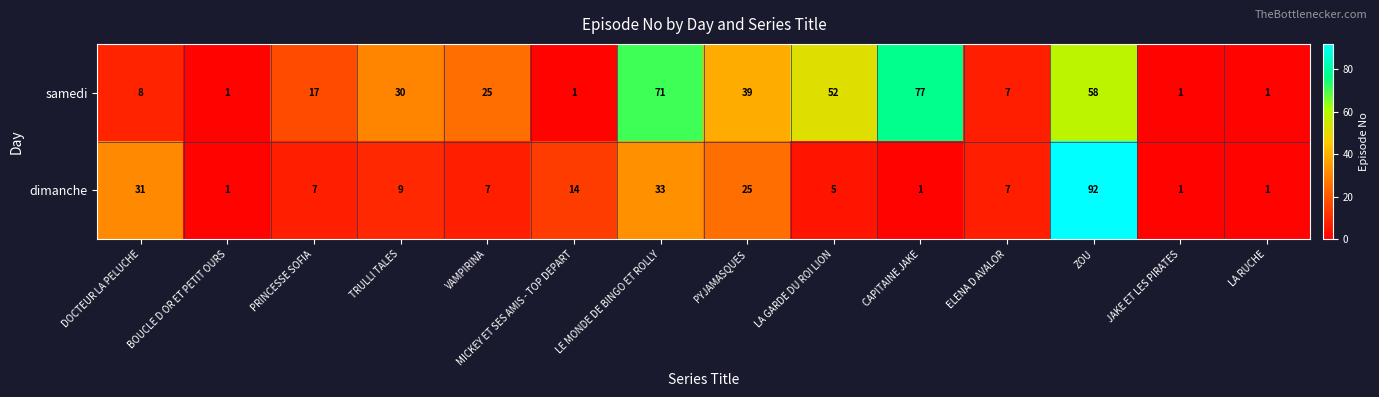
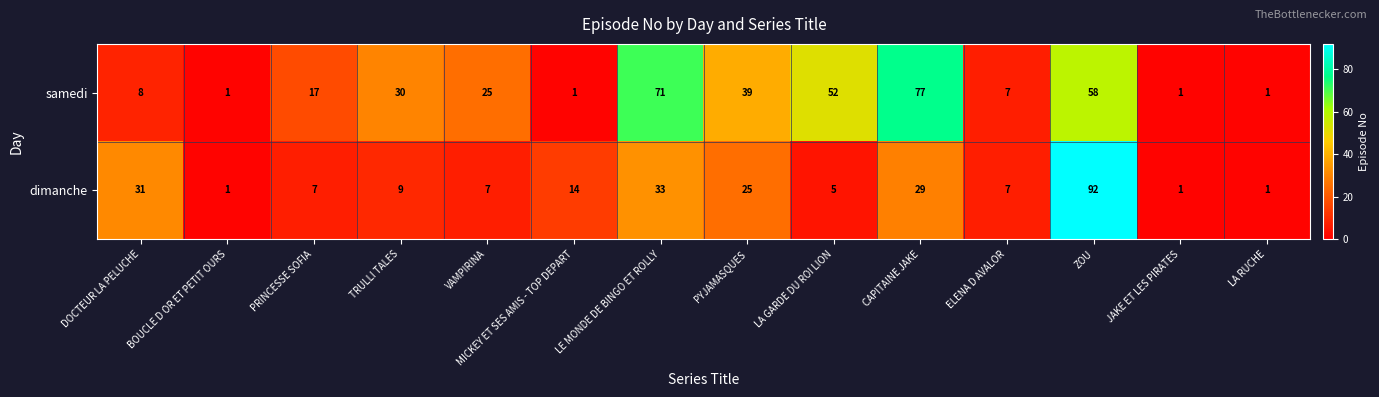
  {
    "samedi": {
      "DOCTEUR LA PELUCHE": 8,
      "BOUCLE D OR ET PETIT OURS": 1,
      "PRINCESSE SOFIA": 17,
      "TRULLI TALES": 30,
      "VAMPIRINA": 25,
      "MICKEY ET SES AMIS - TOP DEPART": 1,
      "LE MONDE DE BINGO ET ROLLY": 71,
      "PYJAMASQUES": 39,
      "LA GARDE DU ROI LION": 52,
      "CAPITAINE JAKE": 77,
      "ELENA D AVALOR": 7,
      "ZOU": 58,
      "JAKE ET LES PIRATES": 1,
      "LA RUCHE": 1
    },
    "dimanche": {
      "DOCTEUR LA PELUCHE": 31,
      "BOUCLE D OR ET PETIT OURS": 1,
      "PRINCESSE SOFIA": 7,
      "TRULLI TALES": 9,
      "VAMPIRINA": 7,
      "MICKEY ET SES AMIS - TOP DEPART": 14,
      "LE MONDE DE BINGO ET ROLLY": 33,
      "PYJAMASQUES": 25,
      "LA GARDE DU ROI LION": 5,
-     "CAPITAINE JAKE": 1,
+     "CAPITAINE JAKE": 29,
      "ELENA D AVALOR": 7,
      "ZOU": 92,
      "JAKE ET LES PIRATES": 1,
      "LA RUCHE": 1
    }
  }
